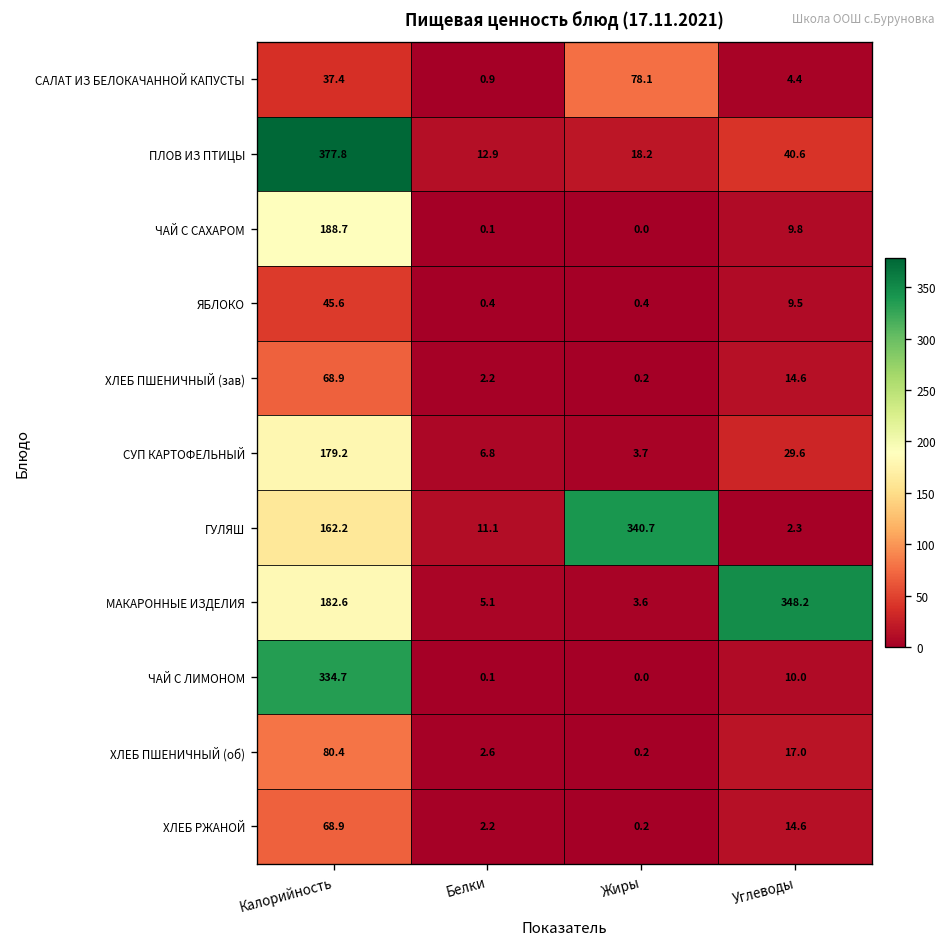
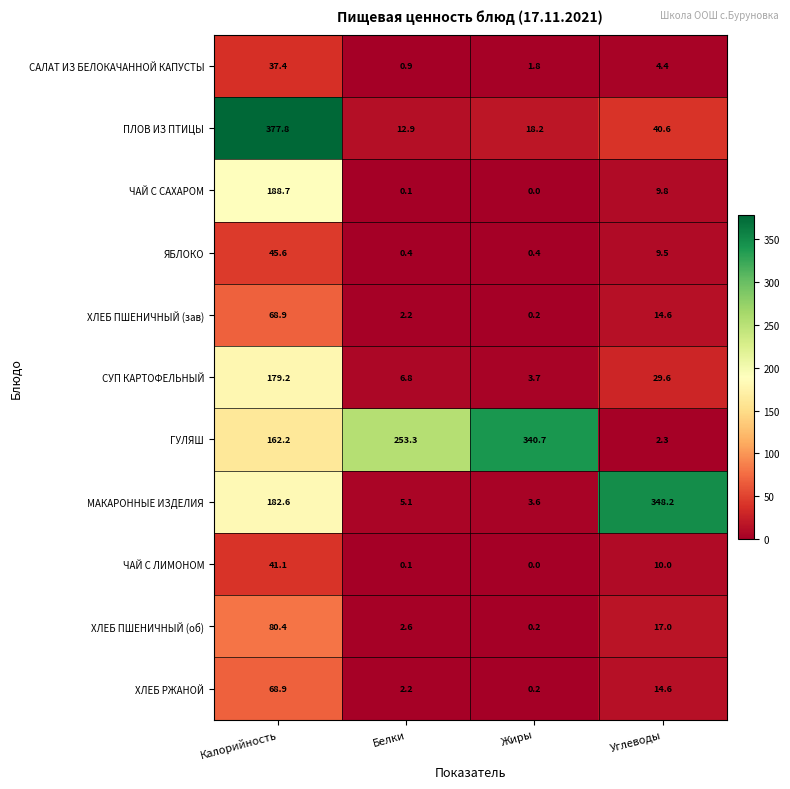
  {
    "САЛАТ ИЗ БЕЛОКАЧАННОЙ КАПУСТЫ": {
      "Калорийность": 37.4,
      "Белки": 0.9,
-     "Жиры": 78.1,
+     "Жиры": 1.8,
      "Углеводы": 4.4
    },
    "ПЛОВ ИЗ ПТИЦЫ": {
      "Калорийность": 377.8,
      "Белки": 12.9,
      "Жиры": 18.2,
      "Углеводы": 40.6
    },
    "ЧАЙ С САХАРОМ": {
      "Калорийность": 188.7,
      "Белки": 0.1,
      "Жиры": 0.0,
      "Углеводы": 9.8
    },
    "ЯБЛОКО": {
      "Калорийность": 45.6,
      "Белки": 0.4,
      "Жиры": 0.4,
      "Углеводы": 9.5
    },
    "ХЛЕБ ПШЕНИЧНЫЙ (зав)": {
      "Калорийность": 68.9,
      "Белки": 2.2,
      "Жиры": 0.2,
      "Углеводы": 14.6
    },
    "СУП КАРТОФЕЛЬНЫЙ": {
      "Калорийность": 179.2,
      "Белки": 6.8,
      "Жиры": 3.7,
      "Углеводы": 29.6
    },
    "ГУЛЯШ": {
      "Калорийность": 162.2,
-     "Белки": 11.1,
+     "Белки": 253.3,
      "Жиры": 340.7,
      "Углеводы": 2.3
    },
    "МАКАРОННЫЕ ИЗДЕЛИЯ": {
      "Калорийность": 182.6,
      "Белки": 5.1,
      "Жиры": 3.6,
      "Углеводы": 348.2
    },
    "ЧАЙ С ЛИМОНОМ": {
-     "Калорийность": 334.7,
+     "Калорийность": 41.1,
      "Белки": 0.1,
      "Жиры": 0.0,
      "Углеводы": 10.0
    },
    "ХЛЕБ ПШЕНИЧНЫЙ (об)": {
      "Калорийность": 80.4,
      "Белки": 2.6,
      "Жиры": 0.2,
      "Углеводы": 17.0
    },
    "ХЛЕБ РЖАНОЙ": {
      "Калорийность": 68.9,
      "Белки": 2.2,
      "Жиры": 0.2,
      "Углеводы": 14.6
    }
  }
